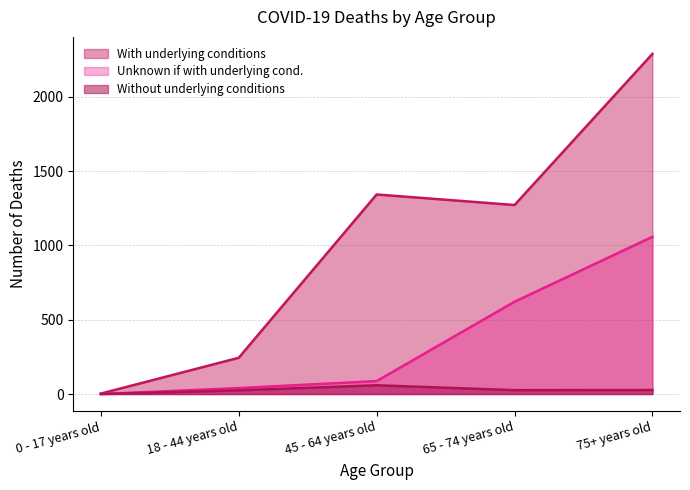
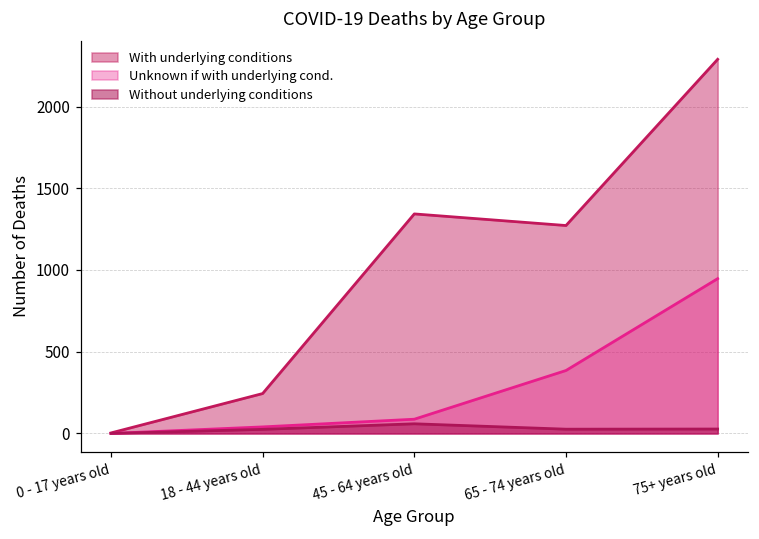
  {
    "Unknown if with underlying cond.": {
      "45 - 64 years old": 90,
-     "65 - 74 years old": 620,
-     "75+ years old": 1060
+     "65 - 74 years old": 390,
+     "75+ years old": 950
    }
  }
